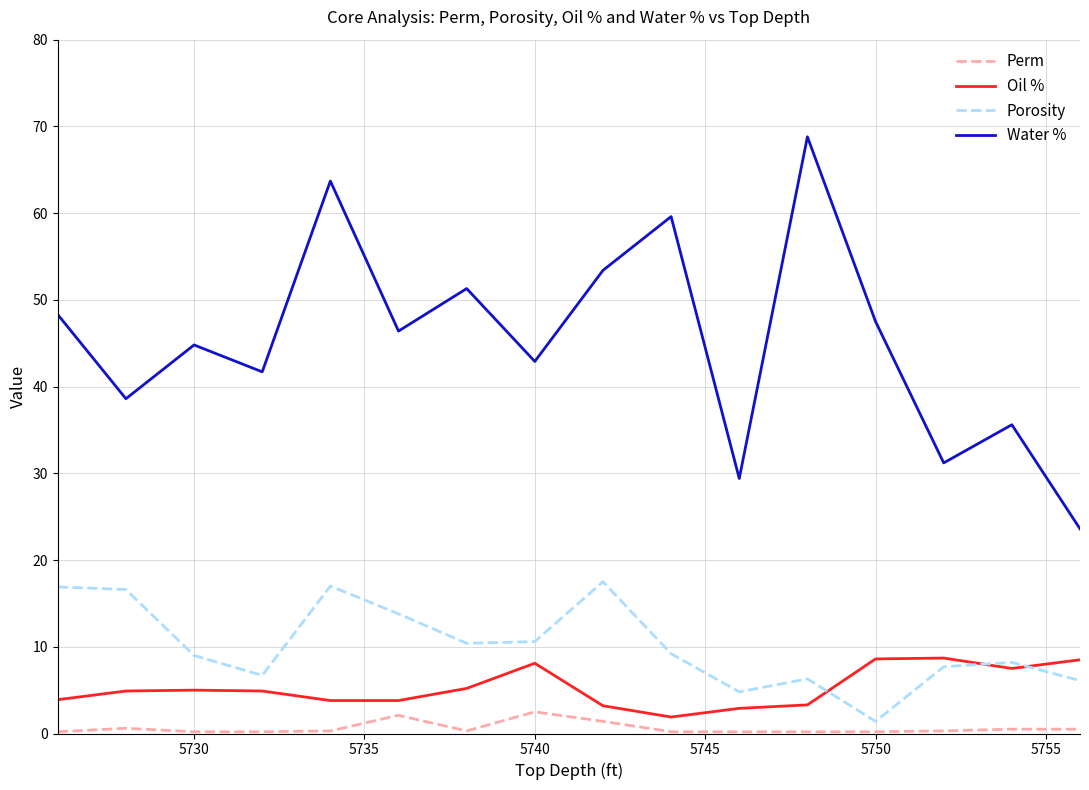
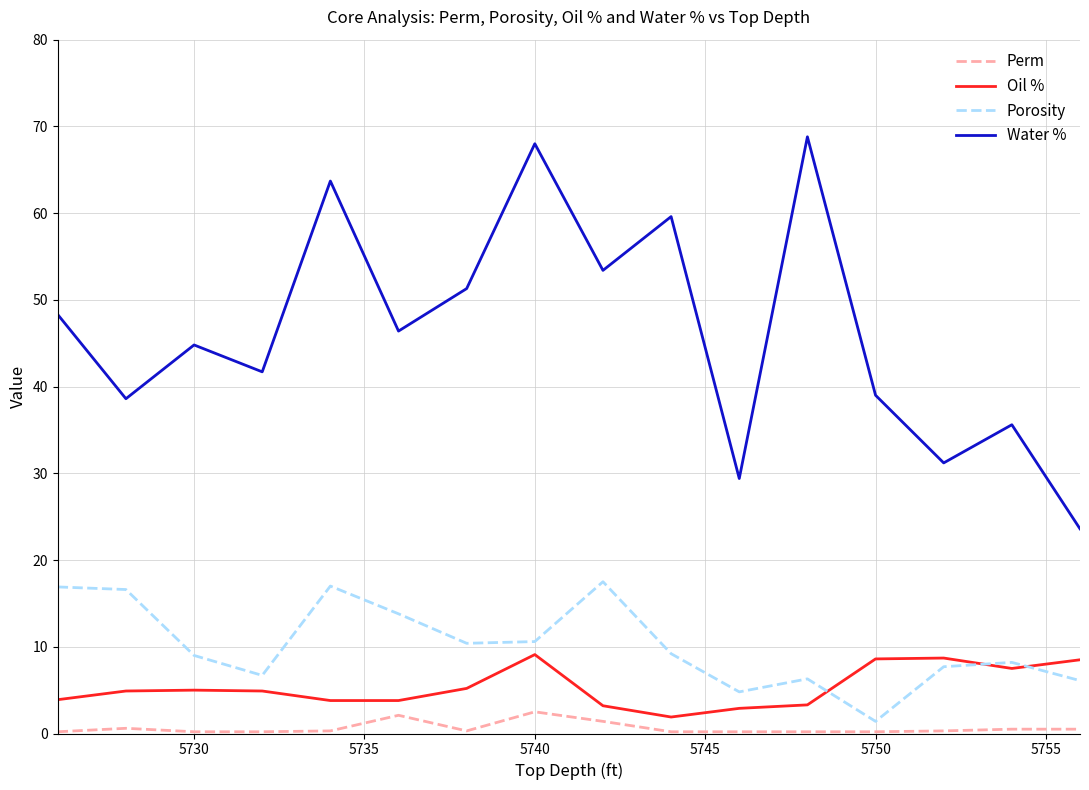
  {
    "Perm": {
      "5730": 0,
      "5740": 3,
      "5750": 0
    },
    "Oil %": {
      "5730": 5,
-     "5740": 8,
+     "5740": 9,
      "5750": 9
    },
    "Porosity": {
      "5730": 9,
      "5740": 11,
      "5750": 1
    },
    "Water %": {
      "5730": 45,
-     "5740": 43,
-     "5750": 48
+     "5740": 68,
+     "5750": 39
    }
  }
